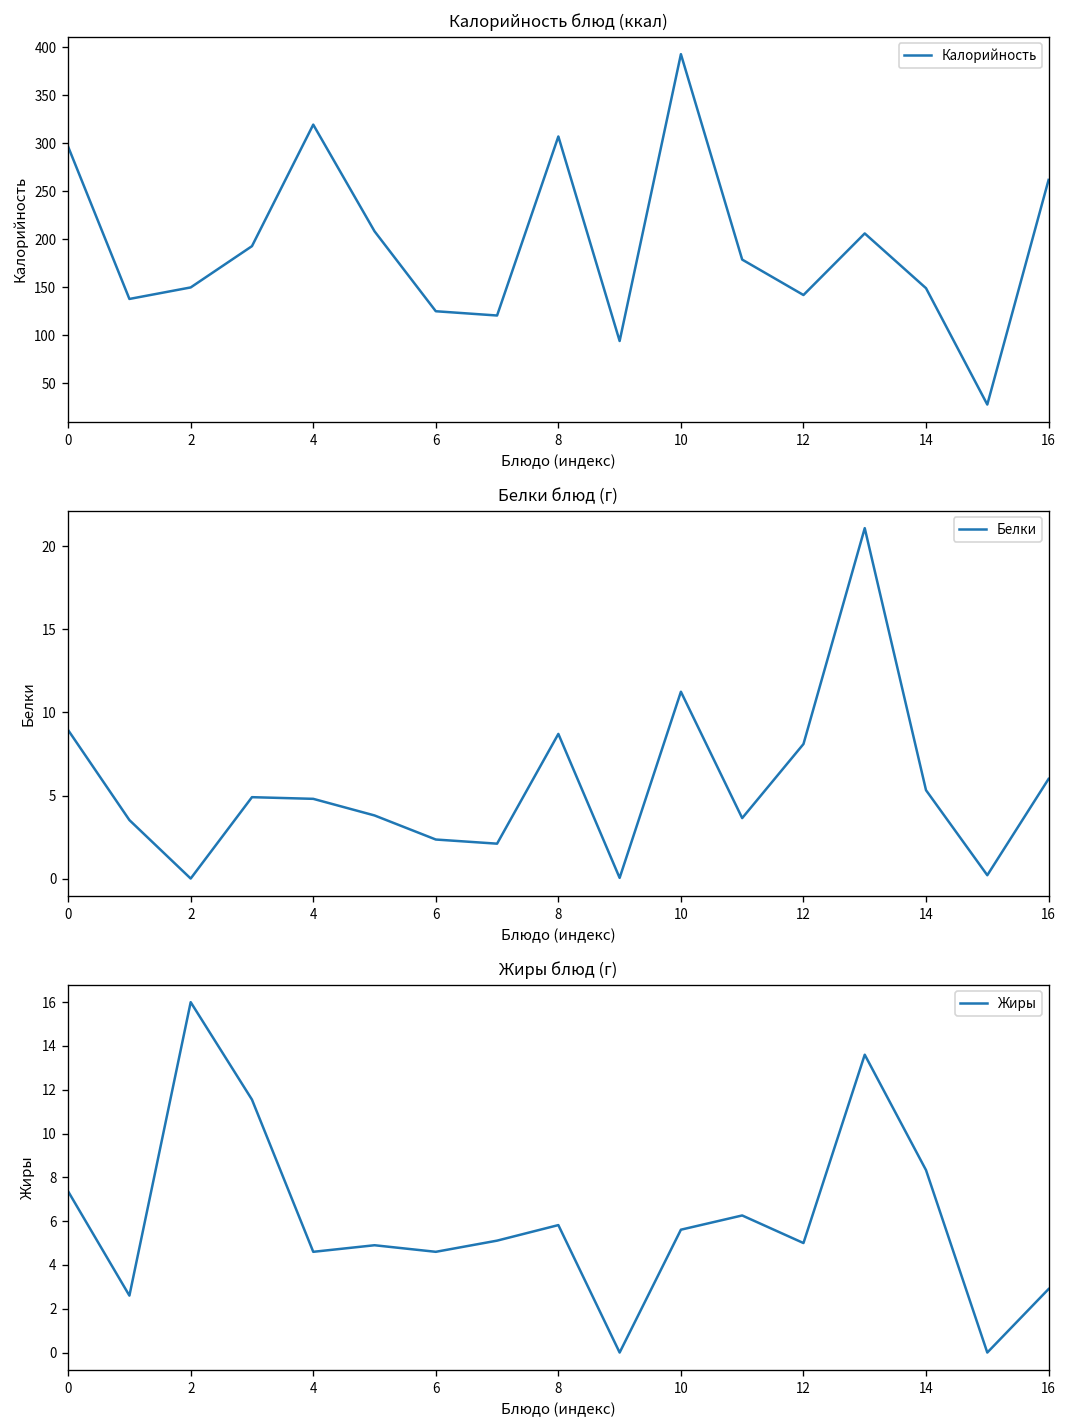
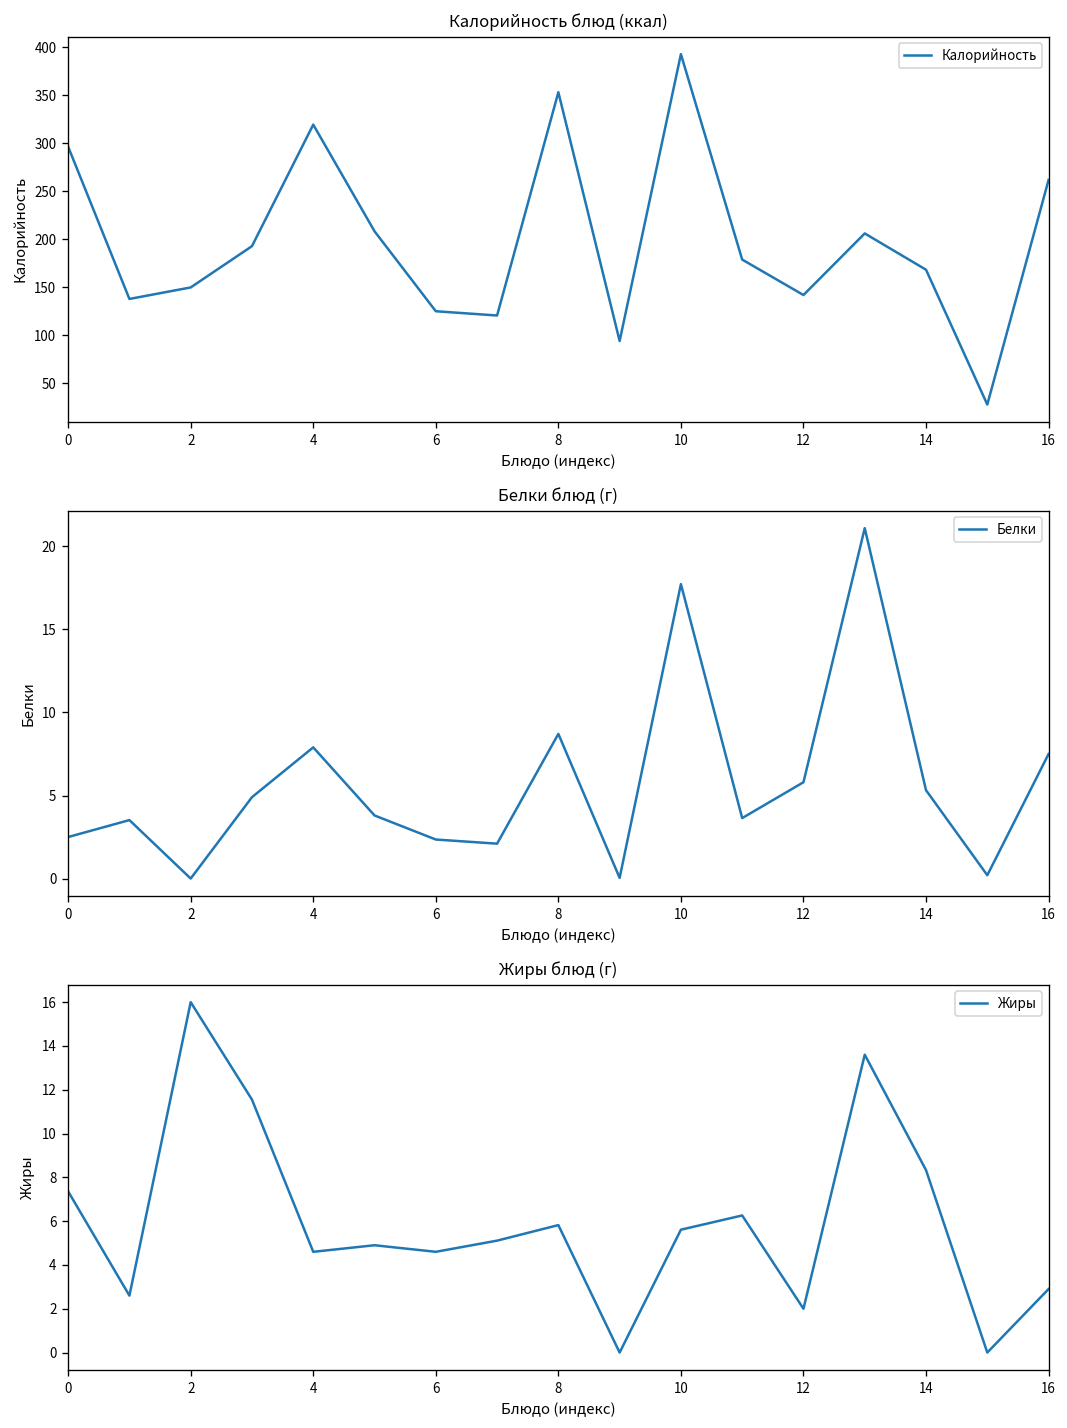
  {
    "Калорийность блюд (ккал)": {
      "0": 300,
      "2": 150,
      "4": 320,
      "6": 130,
-     "8": 310,
+     "8": 350,
      "10": 390,
      "12": 140,
-     "14": 150,
+     "14": 170,
      "16": 260
    },
    "Белки блюд (г)": {
-     "0": 8.9,
+     "0": 2.5,
      "2": 0.0,
-     "4": 4.8,
+     "4": 7.9,
      "6": 2.4,
      "8": 8.7,
-     "10": 11.3,
-     "12": 8.1,
+     "10": 17.7,
+     "12": 5.8,
      "14": 5.3,
-     "16": 6.0
+     "16": 7.5
    },
    "Жиры блюд (г)": {
      "0": 7.4,
      "2": 16,
      "4": 4.6,
      "6": 4.6,
      "8": 5.8,
      "10": 5.6,
-     "12": 5,
+     "12": 2,
      "14": 8.3,
      "16": 3
    }
  }
